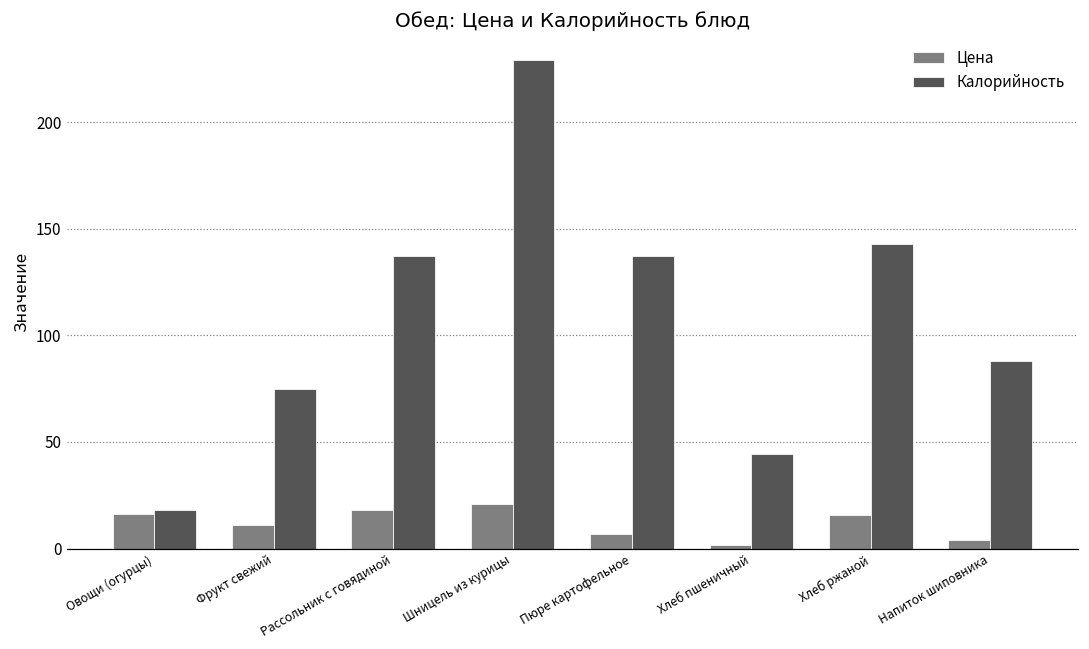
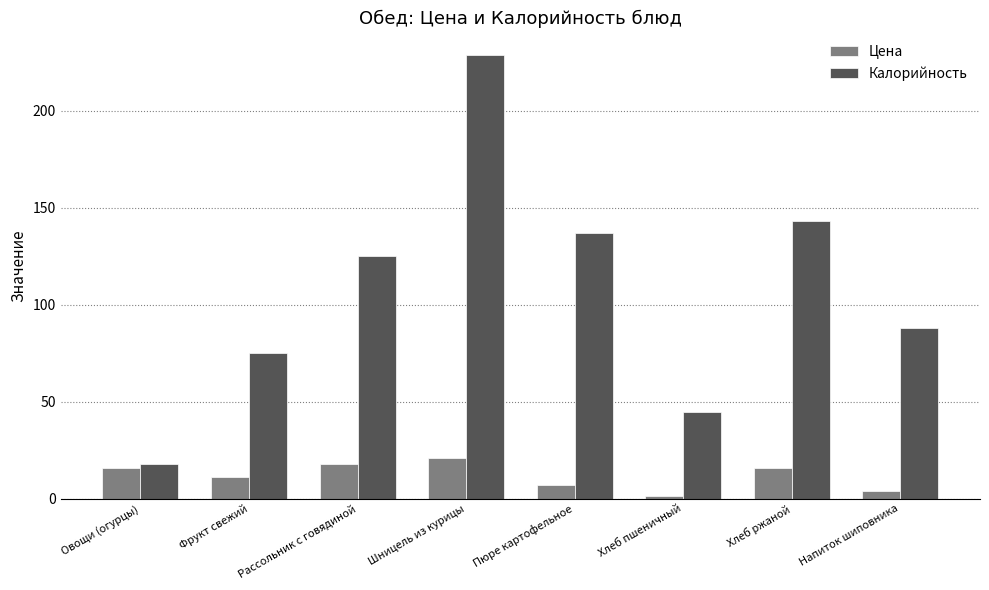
  {
    "Цена": {
      "Овощи (огурцы)": 16,
      "Фрукт свежий": 11,
      "Рассольник с говядиной": 18,
      "Шницель из курицы": 21,
      "Пюре картофельное": 7,
      "Хлеб пшеничный": 2,
      "Хлеб ржаной": 16,
      "Напиток шиповника": 4
    },
    "Калорийность": {
      "Овощи (огурцы)": 18,
      "Фрукт свежий": 75,
-     "Рассольник с говядиной": 137,
+     "Рассольник с говядиной": 125,
      "Шницель из курицы": 229,
      "Пюре картофельное": 137,
      "Хлеб пшеничный": 45,
      "Хлеб ржаной": 143,
      "Напиток шиповника": 88
    }
  }
